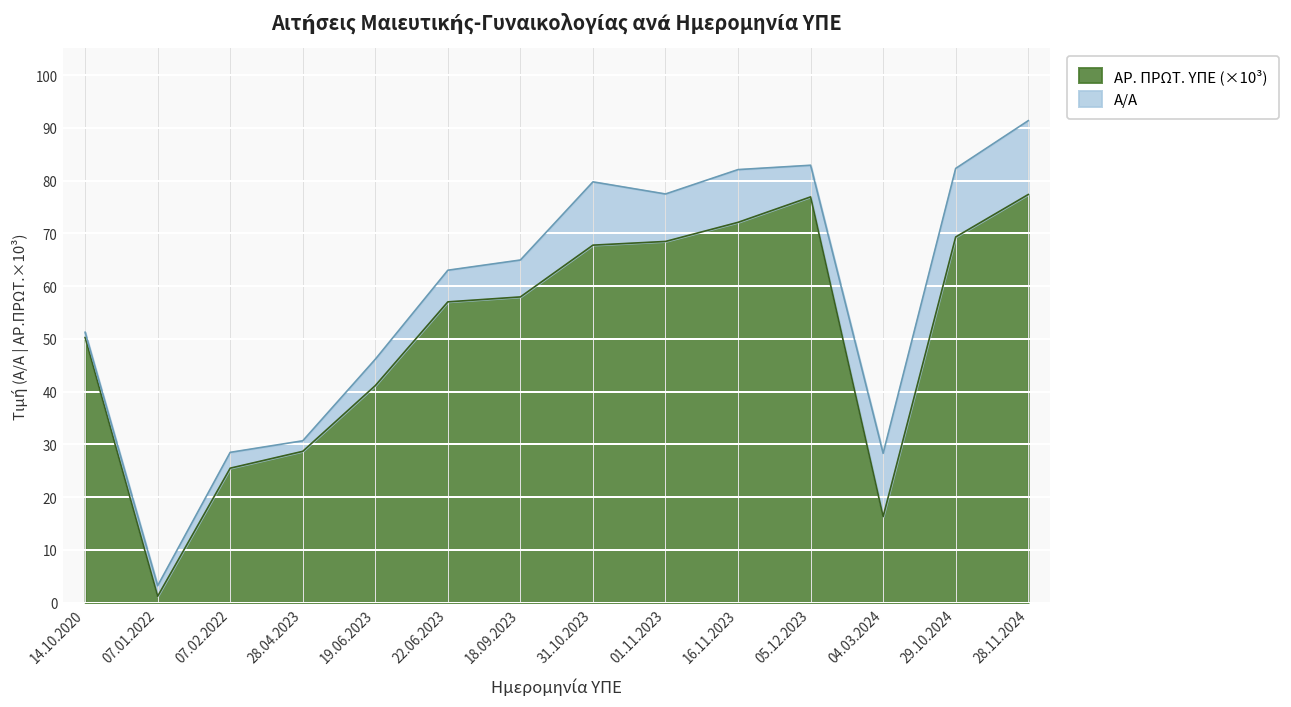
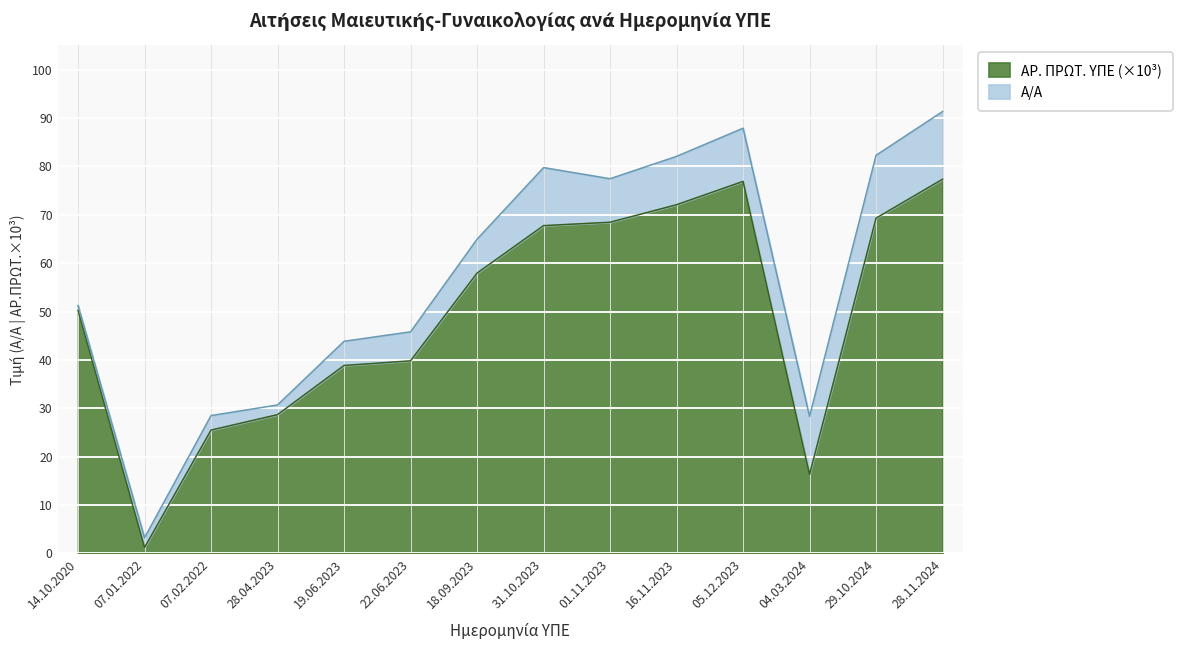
  {
    "ΑΡ. ΠΡΩΤ. ΥΠΕ (×10³)": {
      "14.10.2020": 50,
      "07.01.2022": 1,
      "07.02.2022": 25,
      "28.04.2023": 29,
-     "19.06.2023": 41,
-     "22.06.2023": 57,
+     "19.06.2023": 39,
+     "22.06.2023": 40,
      "18.09.2023": 58,
      "31.10.2023": 68,
      "01.11.2023": 68,
      "16.11.2023": 72,
      "05.12.2023": 77,
      "04.03.2024": 16,
      "29.10.2024": 69,
      "28.11.2024": 77
    },
    "Α/Α": {
      "14.10.2020": 1,
      "07.01.2022": 2,
      "07.02.2022": 3,
      "28.04.2023": 2,
      "19.06.2023": 5,
      "22.06.2023": 6,
      "18.09.2023": 7,
      "31.10.2023": 12,
      "01.11.2023": 9,
      "16.11.2023": 10,
-     "05.12.2023": 6,
+     "05.12.2023": 11,
      "04.03.2024": 12,
      "29.10.2024": 13,
      "28.11.2024": 14
    }
  }
